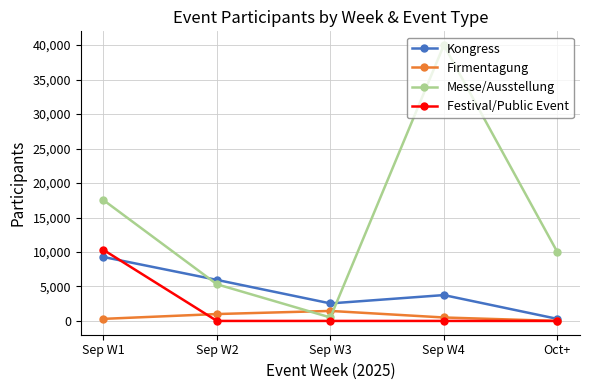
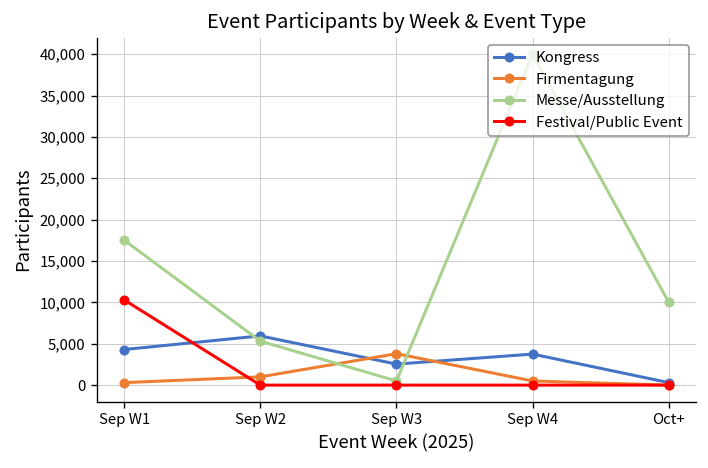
  {
    "Kongress": {
-     "Sep W1": "9,000",
+     "Sep W1": "4,000",
      "Sep W2": "6,000",
      "Sep W3": "3,000",
      "Sep W4": "4,000"
    },
    "Firmentagung": {
      "Sep W1": "0",
      "Sep W2": "1,000",
-     "Sep W3": "1,000",
+     "Sep W3": "4,000",
      "Sep W4": "1,000"
    },
    "Messe/Ausstellung": {
      "Sep W1": "18,000",
      "Sep W2": "5,000",
      "Sep W3": "1,000",
      "Oct+": "10,000"
    },
    "Festival/Public Event": {
      "Sep W1": "10,000",
      "Sep W2": "0",
      "Sep W3": "0",
      "Sep W4": "0"
    }
  }
